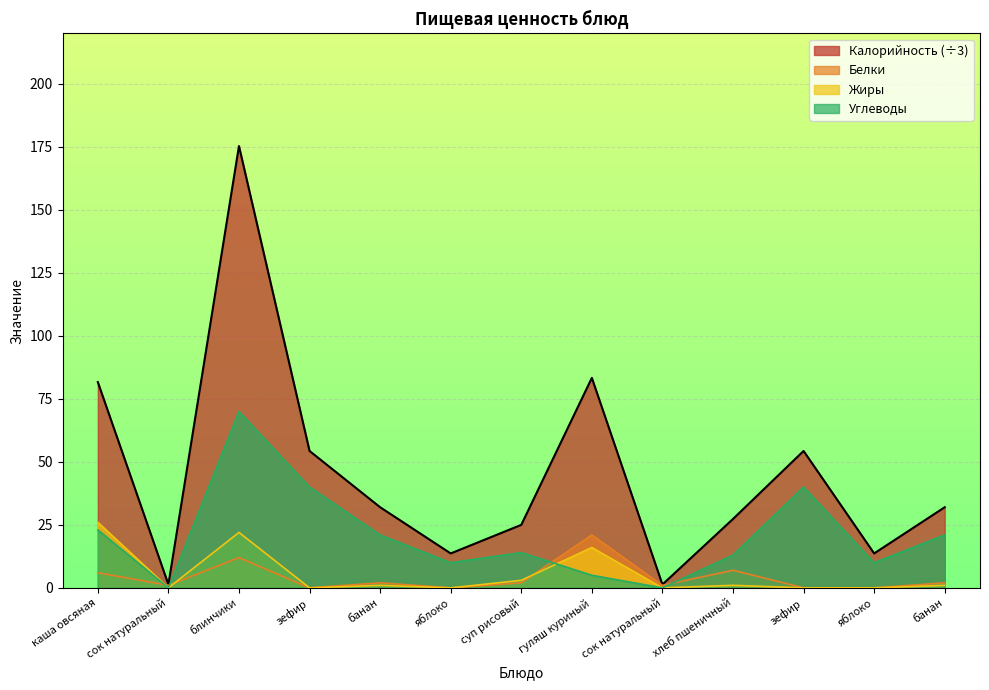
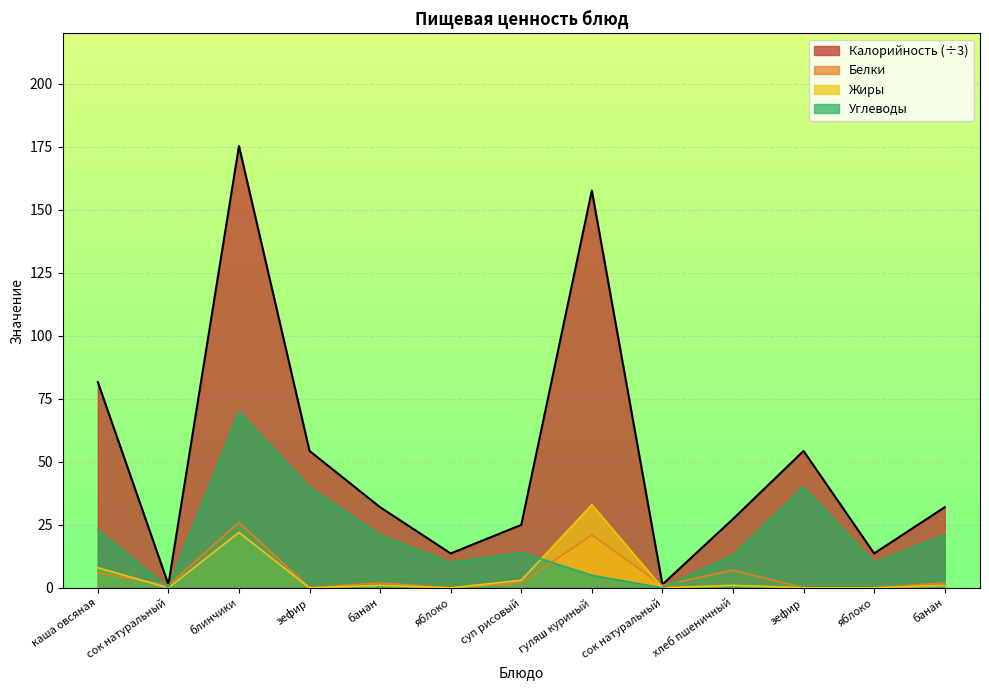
  {
    "Калорийность (÷3)": {
      "каша овсяная": 82,
      "блинчики": 175,
      "суп рисовый": 25,
-     "гуляш куриный": 83,
+     "гуляш куриный": 158,
      "хлеб пшеничный": 27
    },
    "Белки": {
      "каша овсяная": 6,
-     "блинчики": 12,
+     "блинчики": 26,
      "гуляш куриный": 21,
      "хлеб пшеничный": 7
    },
    "Жиры": {
-     "каша овсяная": 26,
+     "каша овсяная": 8,
      "блинчики": 22,
-     "гуляш куриный": 16,
+     "гуляш куриный": 33,
      "хлеб пшеничный": 1
    },
    "Углеводы": {
      "каша овсяная": 23,
      "блинчики": 70,
      "суп рисовый": 14,
      "гуляш куриный": 5,
      "хлеб пшеничный": 13
    }
  }
